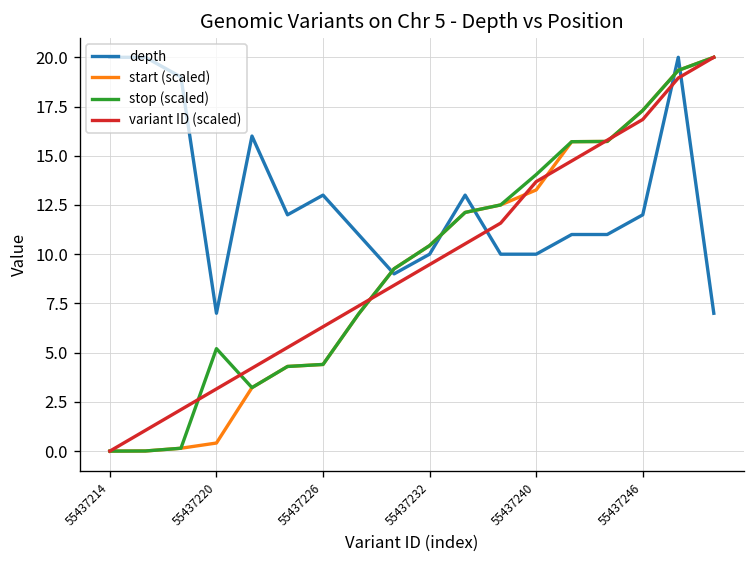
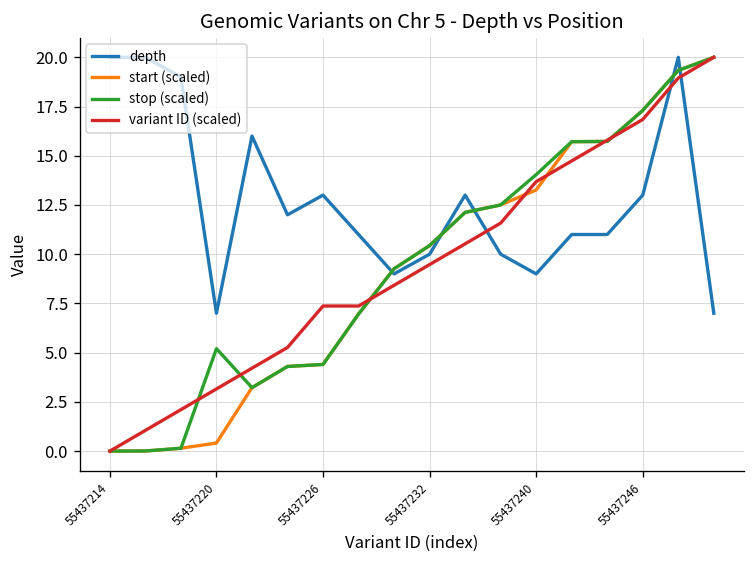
  {
    "depth": {
      "55437220": 7,
      "55437226": 13,
      "55437232": 10,
-     "55437240": 10,
-     "55437246": 12
+     "55437240": 9,
+     "55437246": 13
    },
    "start (scaled)": {
      "55437220": 0.4,
      "55437240": 13.3
    },
    "stop (scaled)": {
      "55437220": 5.2,
      "55437240": 14.0
    },
    "variant ID (scaled)": {
      "55437220": 3.2,
-     "55437226": 6.3,
+     "55437226": 7.4,
      "55437232": 9.5,
      "55437240": 13.7,
      "55437246": 16.8
    }
  }
